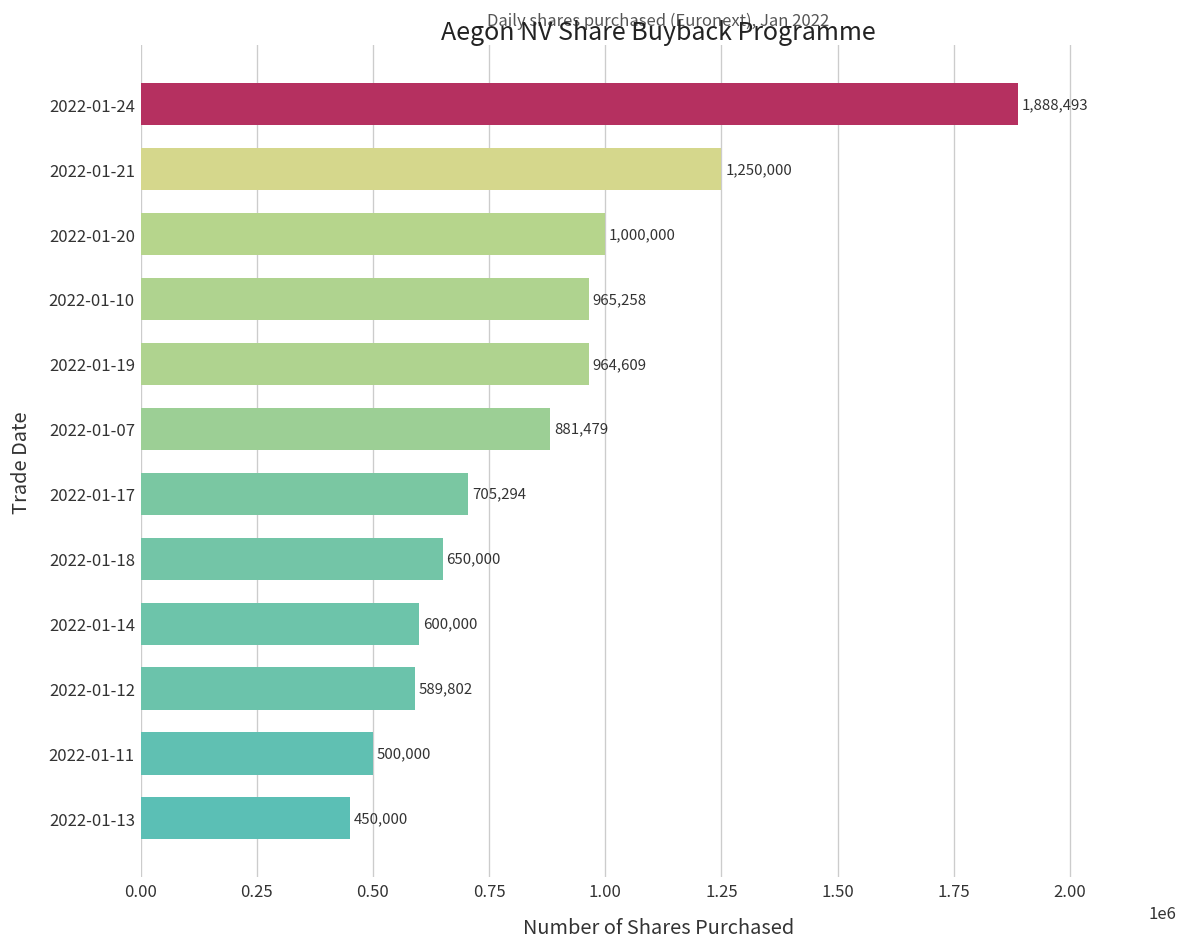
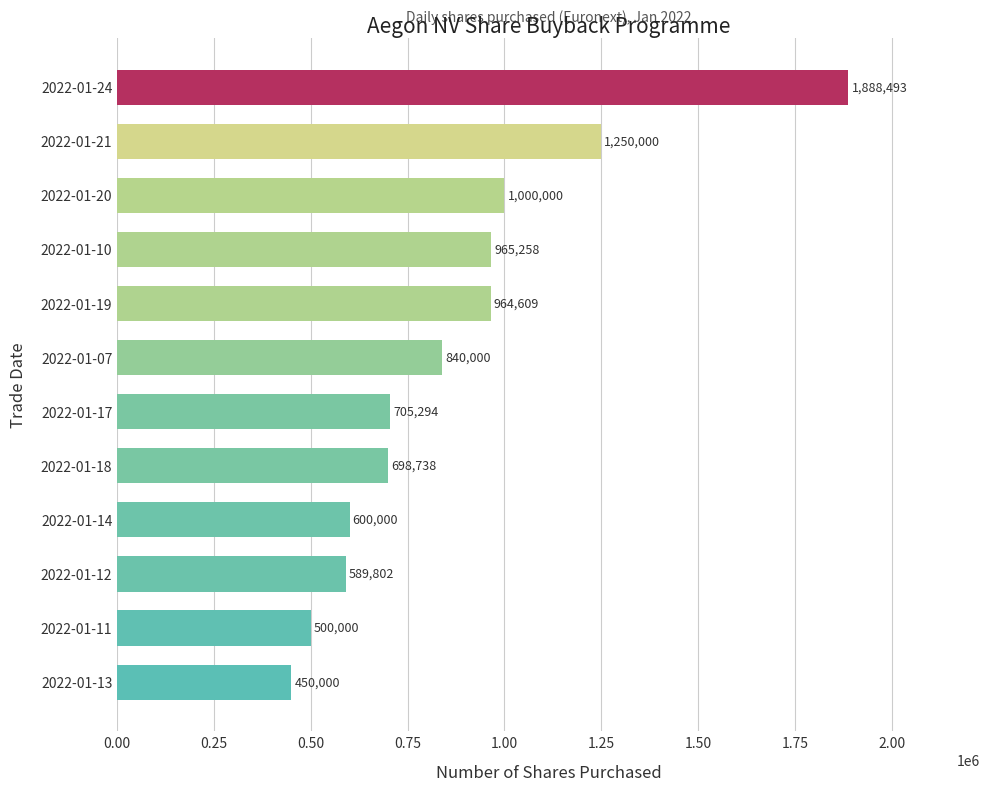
  {
    "2022-01-24": "1,888,493",
    "2022-01-21": "1,250,000",
    "2022-01-20": "1,000,000",
    "2022-01-10": "965,258",
    "2022-01-19": "964,609",
-   "2022-01-07": "881,479",
+   "2022-01-07": "840,000",
    "2022-01-17": "705,294",
-   "2022-01-18": "650,000",
+   "2022-01-18": "698,738",
    "2022-01-14": "600,000",
    "2022-01-12": "589,802",
    "2022-01-11": "500,000",
    "2022-01-13": "450,000"
  }
